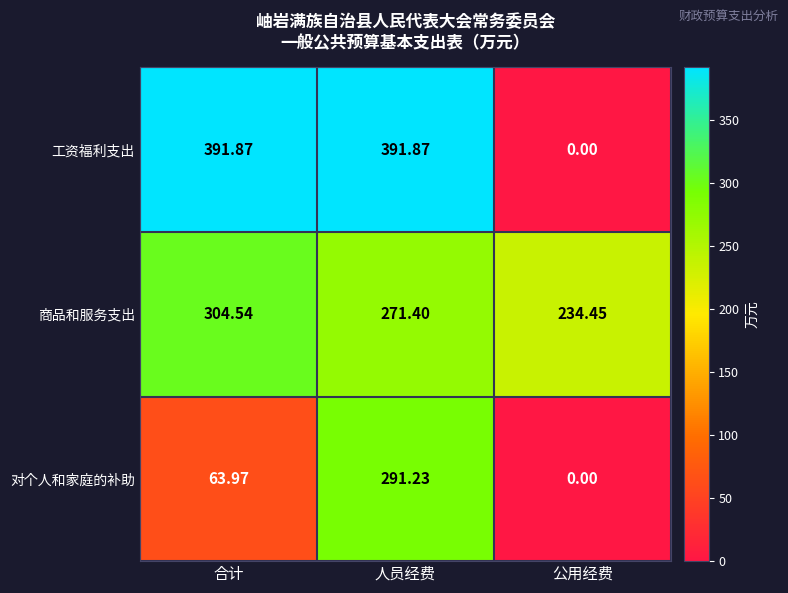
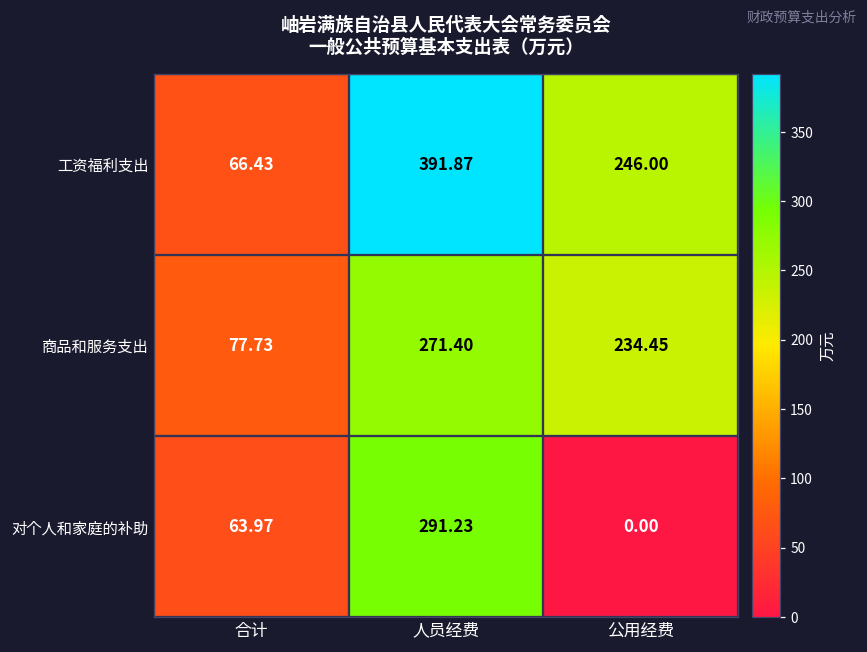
  {
    "工资福利支出": {
-     "合计": 391.87,
+     "合计": 66.43,
      "人员经费": 391.87,
-     "公用经费": 0.00
+     "公用经费": 246.00
    },
    "商品和服务支出": {
-     "合计": 304.54,
+     "合计": 77.73,
      "人员经费": 271.40,
      "公用经费": 234.45
    },
    "对个人和家庭的补助": {
      "合计": 63.97,
      "人员经费": 291.23,
      "公用经费": 0.00
    }
  }
